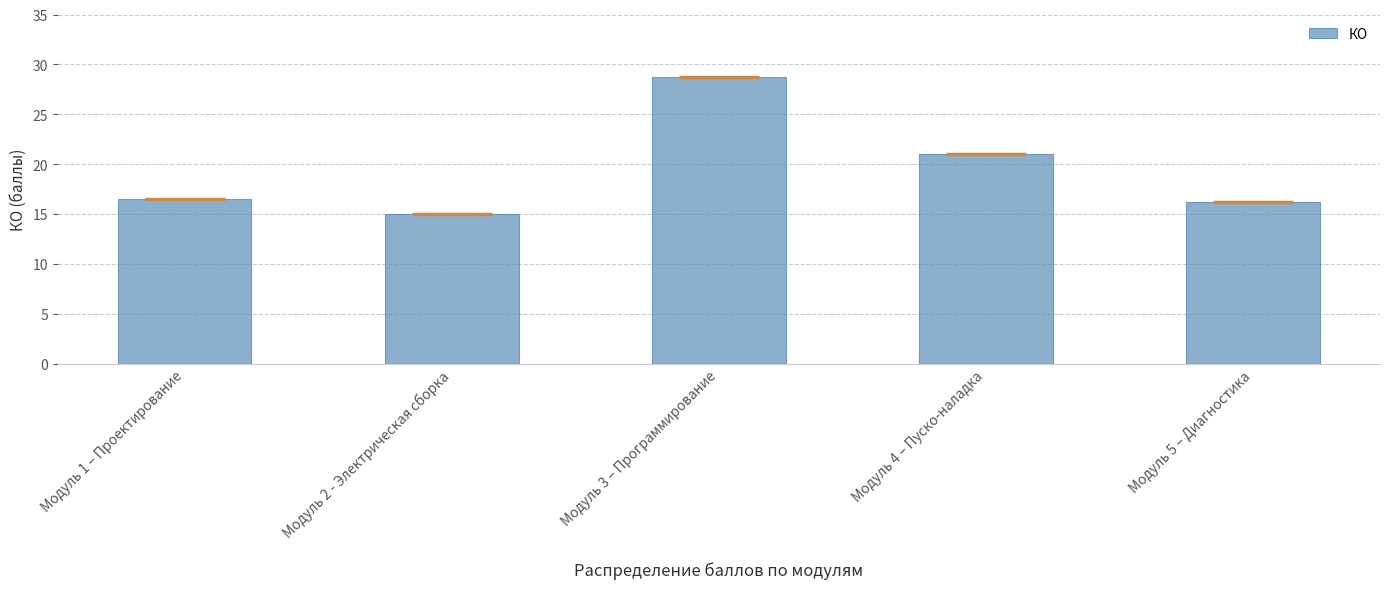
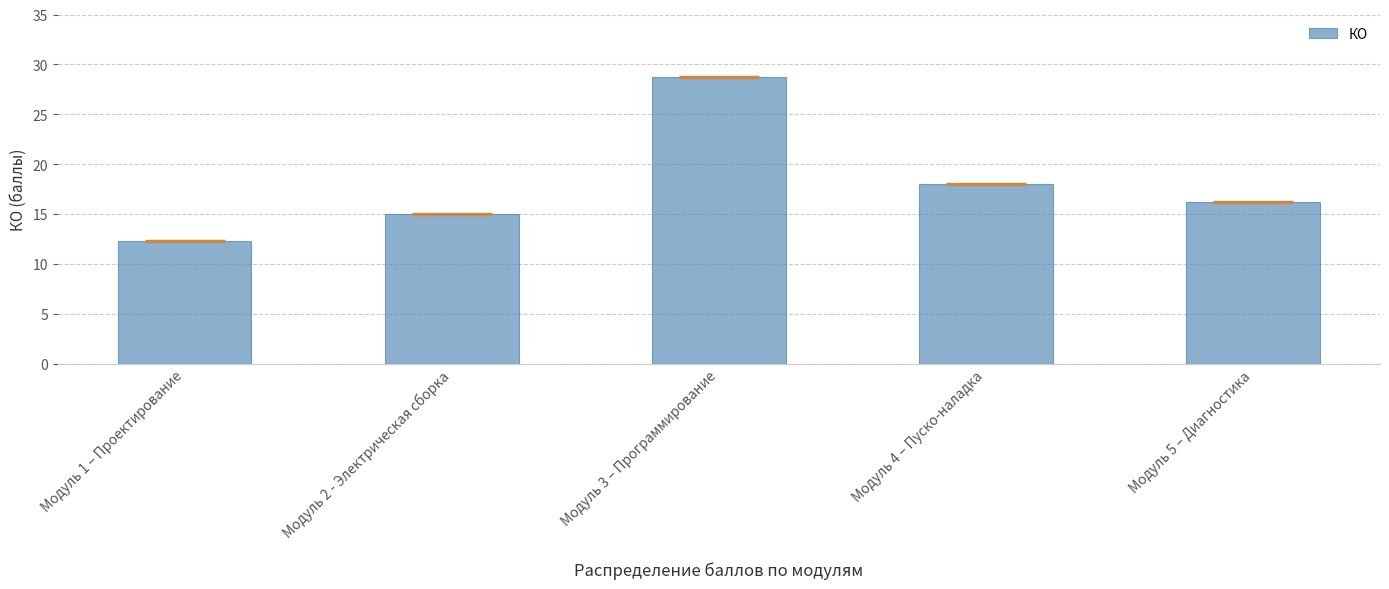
  {
-   "Модуль 1 – Проектирование": 17,
+   "Модуль 1 – Проектирование": 12,
    "Модуль 2 - Электрическая сборка": 15,
    "Модуль 3 – Программирование": 29,
-   "Модуль 4 – Пуско-наладка": 21,
+   "Модуль 4 – Пуско-наладка": 18,
    "Модуль 5 – Диагностика": 16
  }
